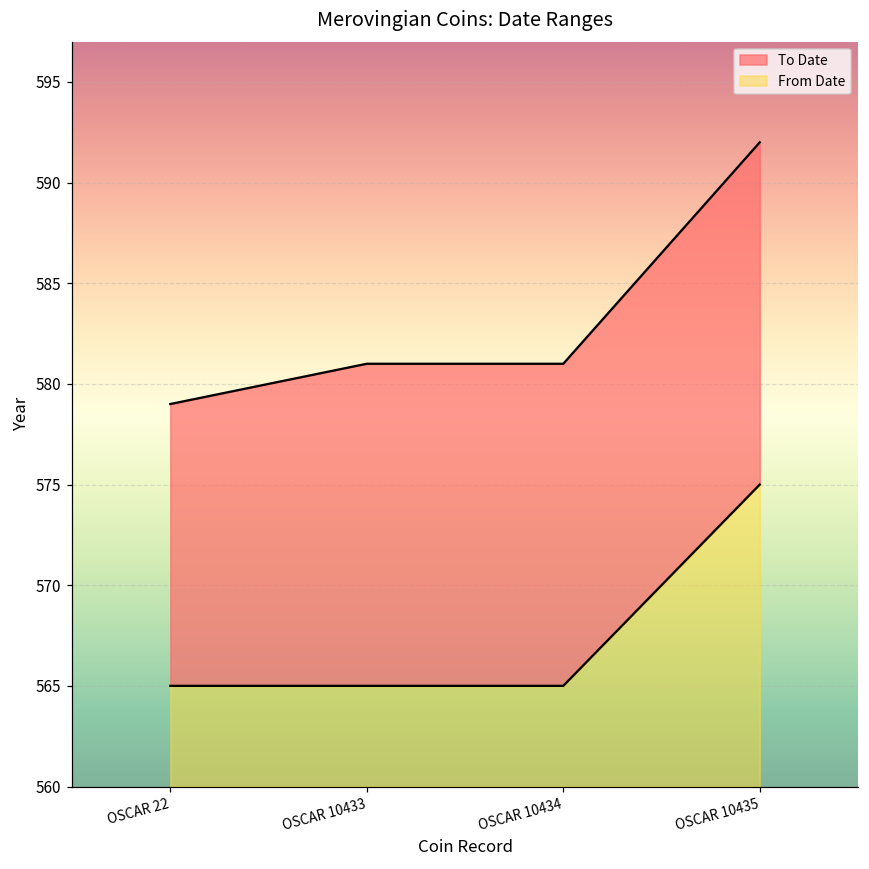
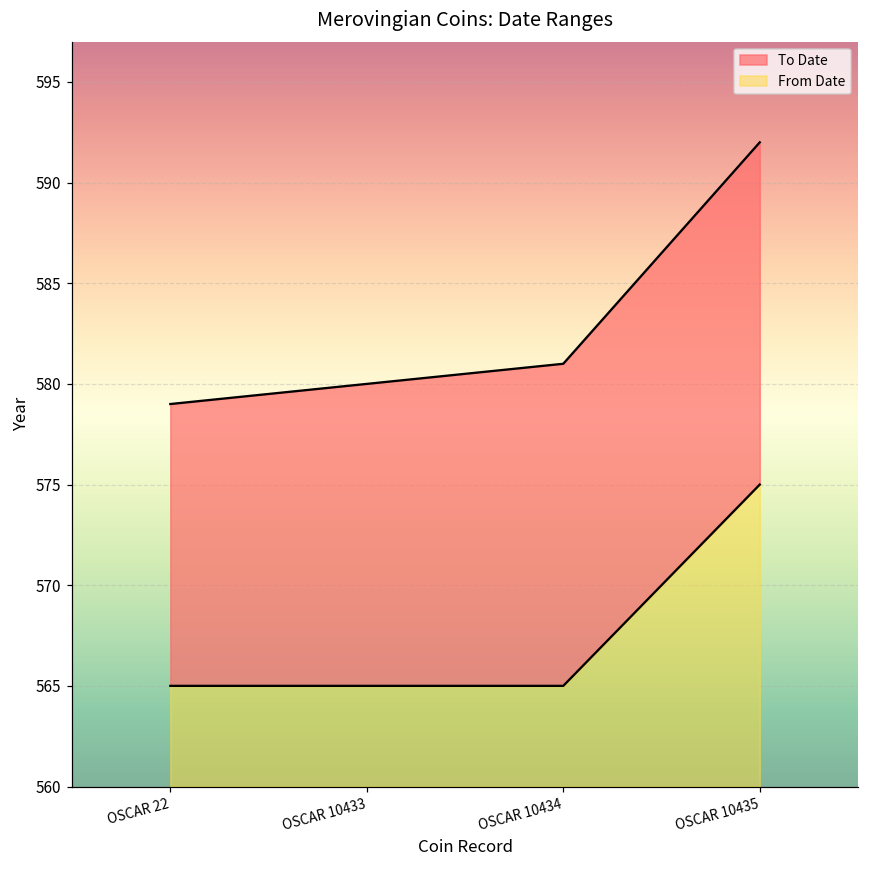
  {
    "To Date": {
      "OSCAR 22": 579,
-     "OSCAR 10433": 581,
+     "OSCAR 10433": 580,
      "OSCAR 10434": 581,
      "OSCAR 10435": 592
    },
    "From Date": {
      "OSCAR 22": 565,
      "OSCAR 10433": 565,
      "OSCAR 10434": 565,
      "OSCAR 10435": 575
    }
  }
